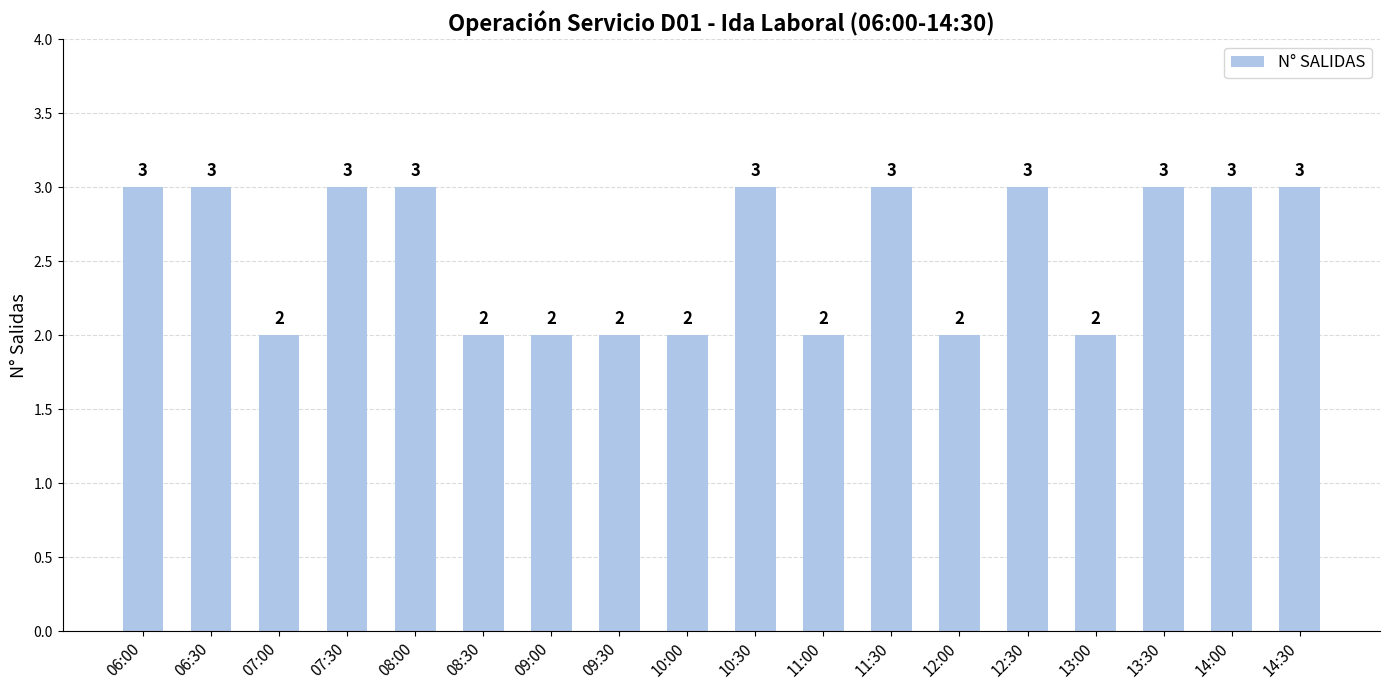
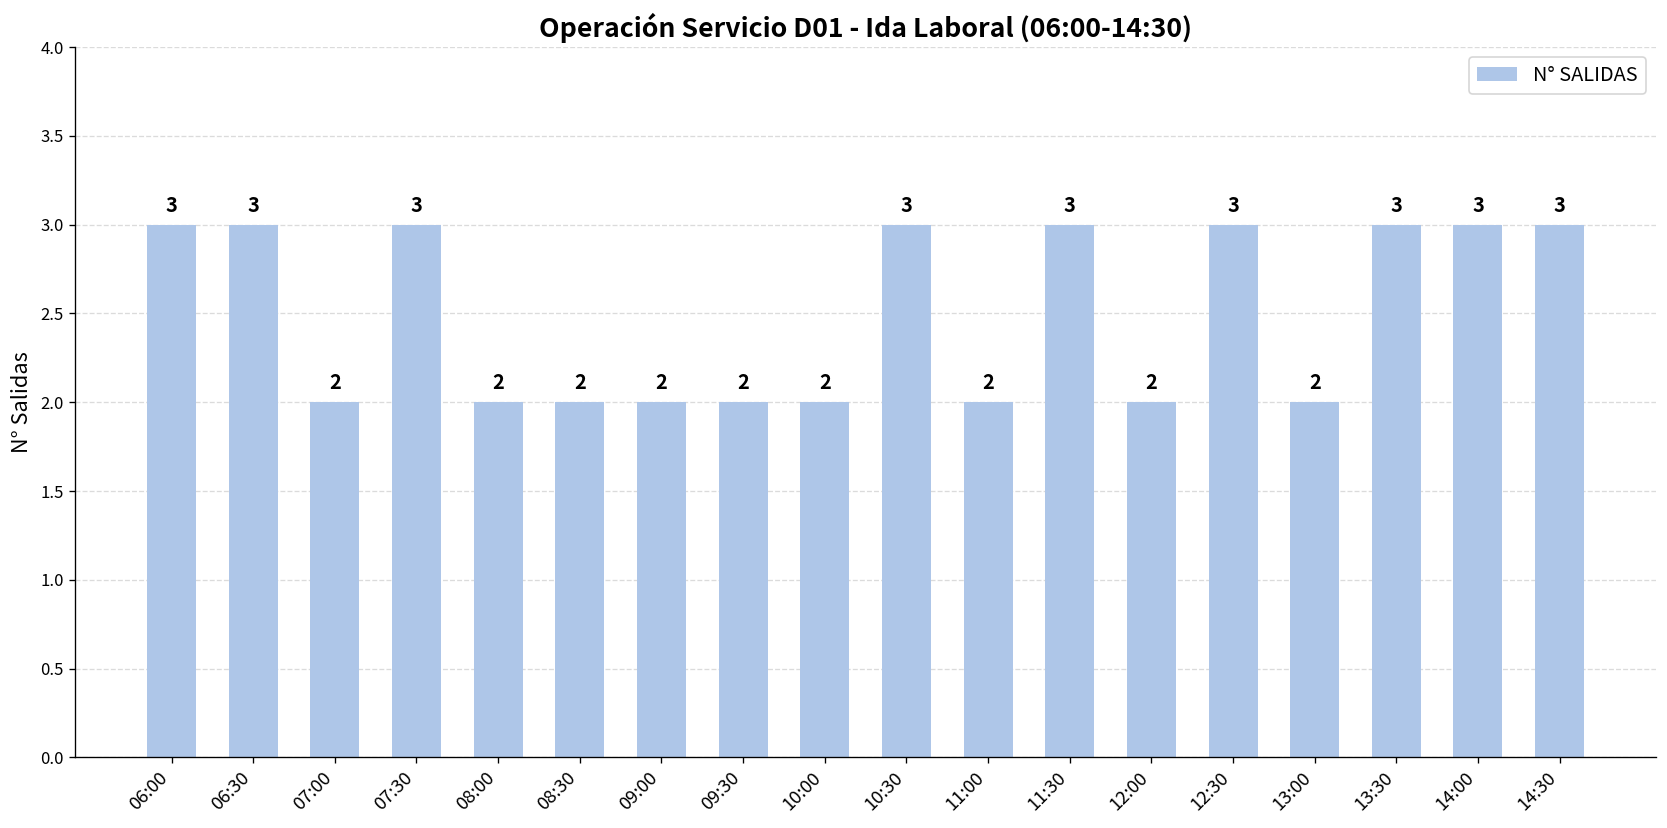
  {
    "06:00": 3,
    "06:30": 3,
    "07:00": 2,
    "07:30": 3,
-   "08:00": 3,
+   "08:00": 2,
    "08:30": 2,
    "09:00": 2,
    "09:30": 2,
    "10:00": 2,
    "10:30": 3,
    "11:00": 2,
    "11:30": 3,
    "12:00": 2,
    "12:30": 3,
    "13:00": 2,
    "13:30": 3,
    "14:00": 3,
    "14:30": 3
  }
